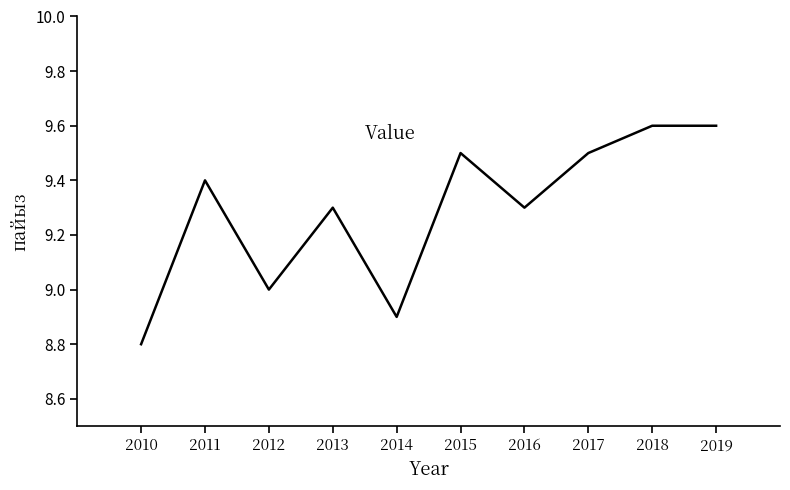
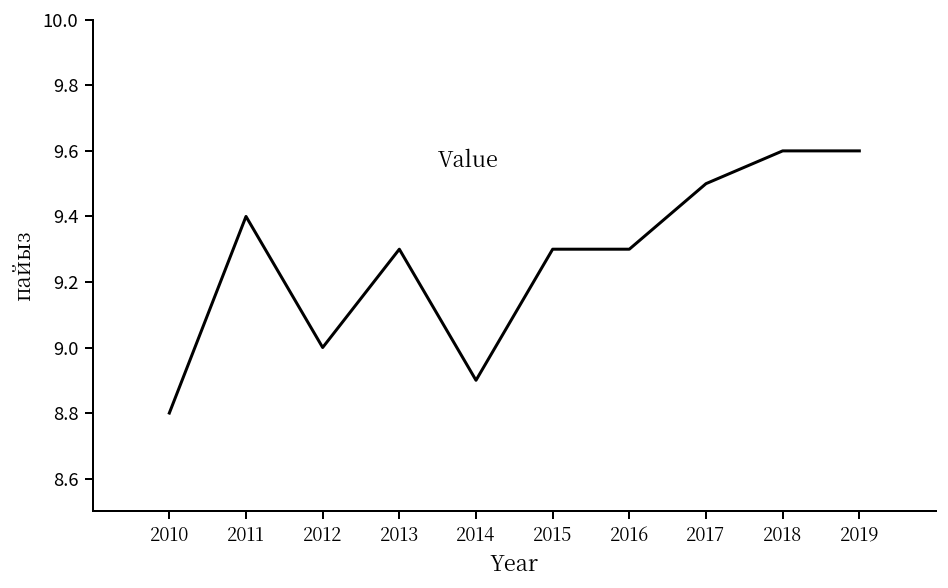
  {
    "2010": 8.8,
    "2011": 9.4,
    "2012": 9.0,
    "2013": 9.3,
    "2014": 8.9,
-   "2015": 9.5,
+   "2015": 9.3,
    "2016": 9.3,
    "2017": 9.5,
    "2018": 9.6,
    "2019": 9.6
  }
